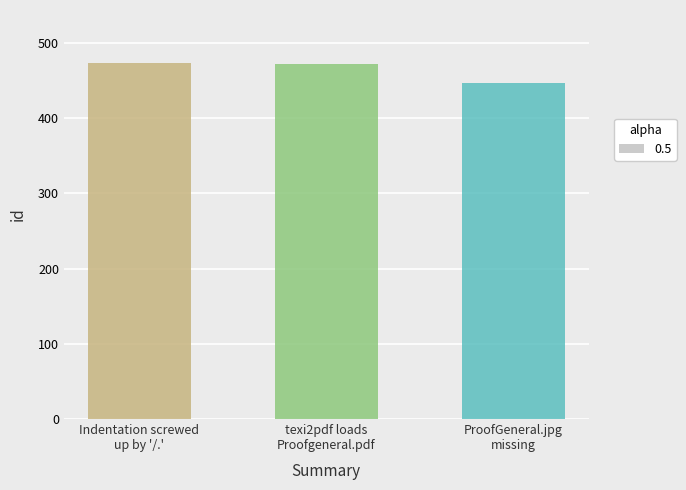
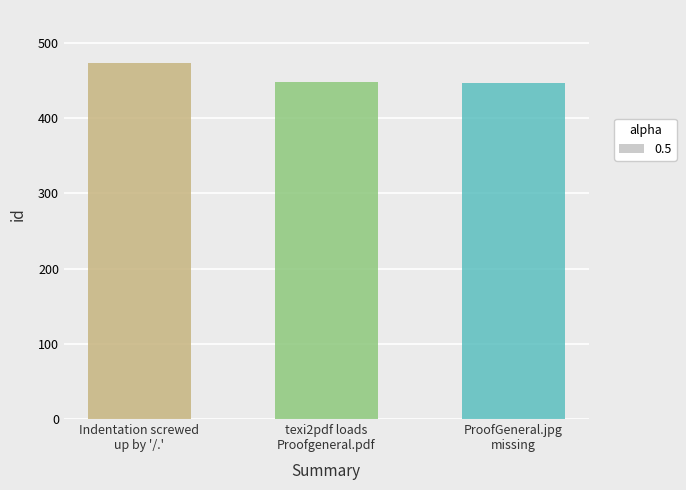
  {
    "Indentation screwed up by '/.'": 470,
-   "texi2pdf loads Proofgeneral.pdf": 470,
+   "texi2pdf loads Proofgeneral.pdf": 450,
    "ProofGeneral.jpg missing": 450
  }
